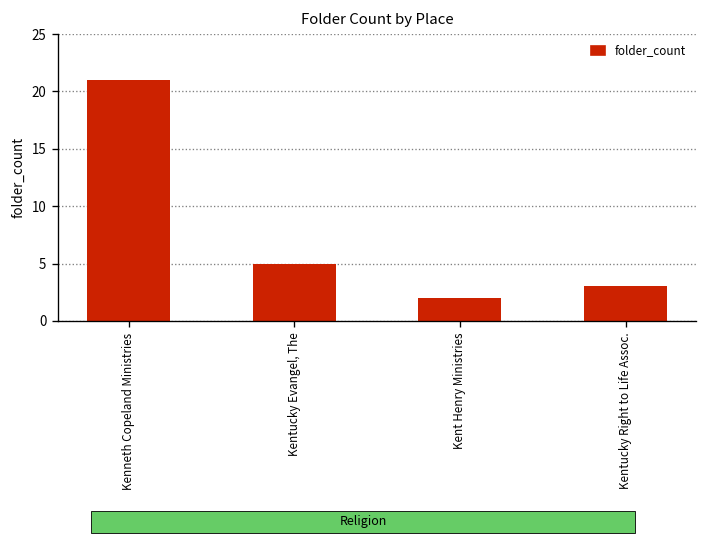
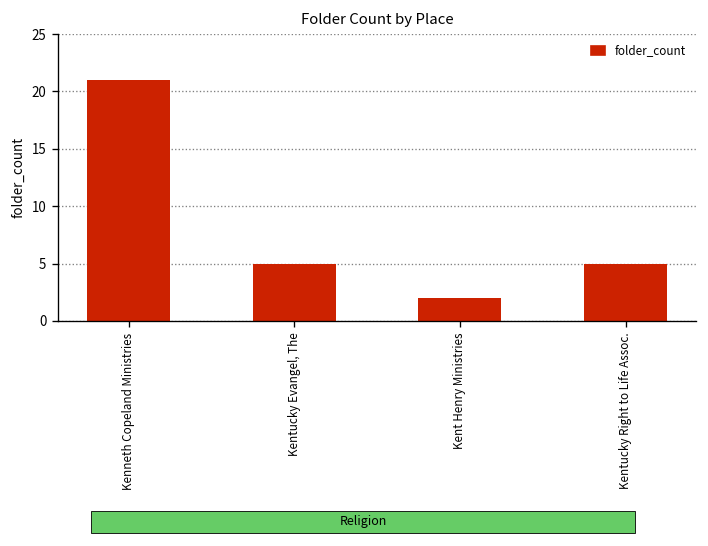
  {
    "Kenneth Copeland Ministries": 21,
    "Kentucky Evangel, The": 5,
    "Kent Henry Ministries": 2,
-   "Kentucky Right to Life Assoc.": 3
+   "Kentucky Right to Life Assoc.": 5
  }
